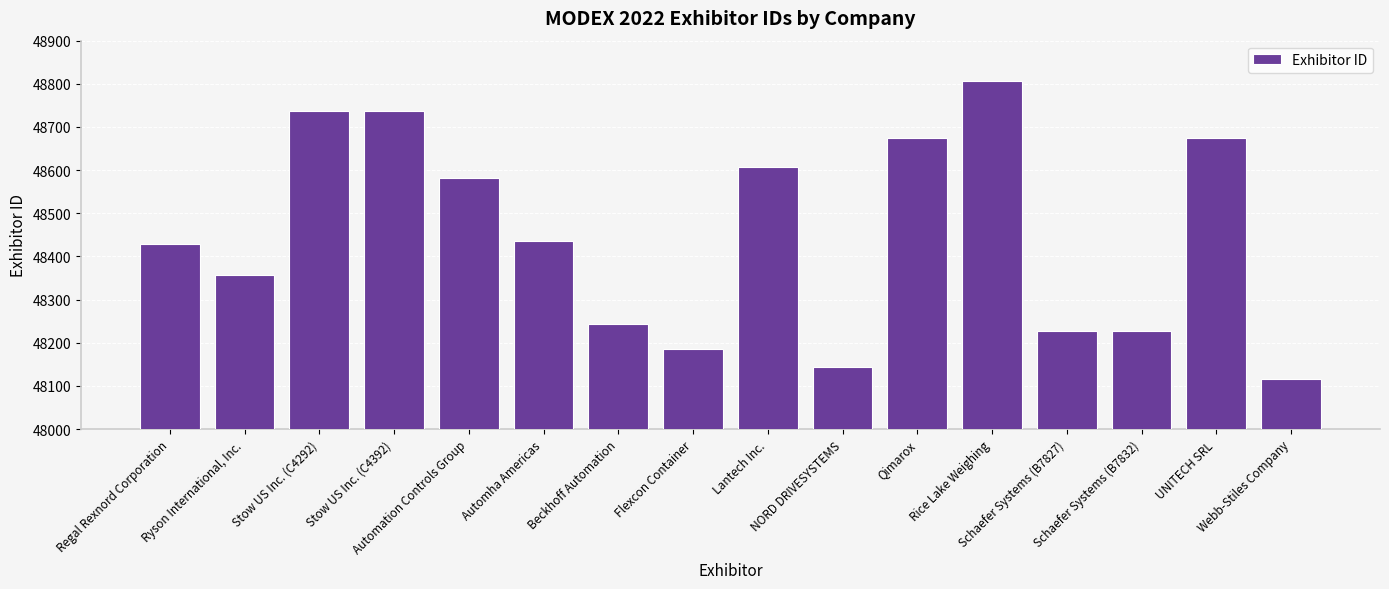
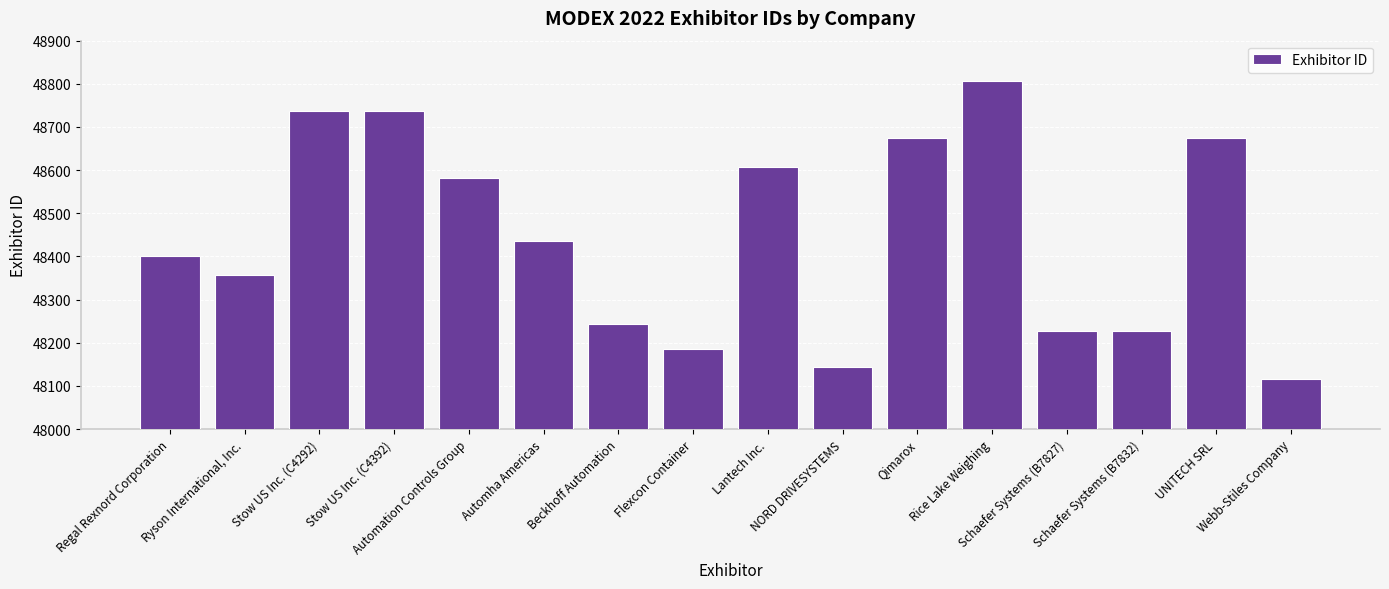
  {
-   "Regal Rexnord Corporation": 48430,
+   "Regal Rexnord Corporation": 48400,
    "Ryson International, Inc.": 48360,
    "Stow US Inc. (C4292)": 48740,
    "Stow US Inc. (C4392)": 48740,
    "Automation Controls Group": 48580,
    "Automha Americas": 48440,
    "Beckhoff Automation": 48240,
    "Flexcon Container": 48190,
    "Lantech Inc.": 48610,
    "NORD DRIVESYSTEMS": 48140,
    "Qimarox": 48670,
    "Rice Lake Weighing": 48810,
    "Schaefer Systems (B7827)": 48230,
    "Schaefer Systems (B7832)": 48230,
    "UNITECH SRL": 48680,
    "Webb-Stiles Company": 48120
  }
